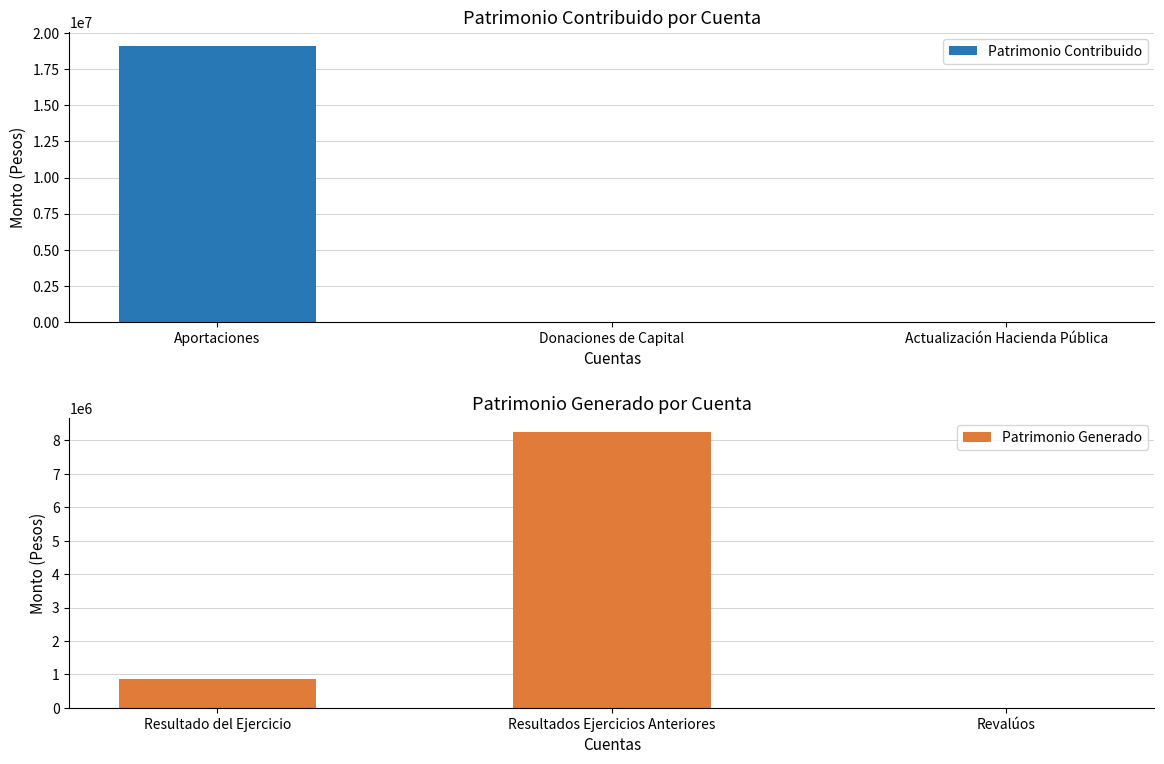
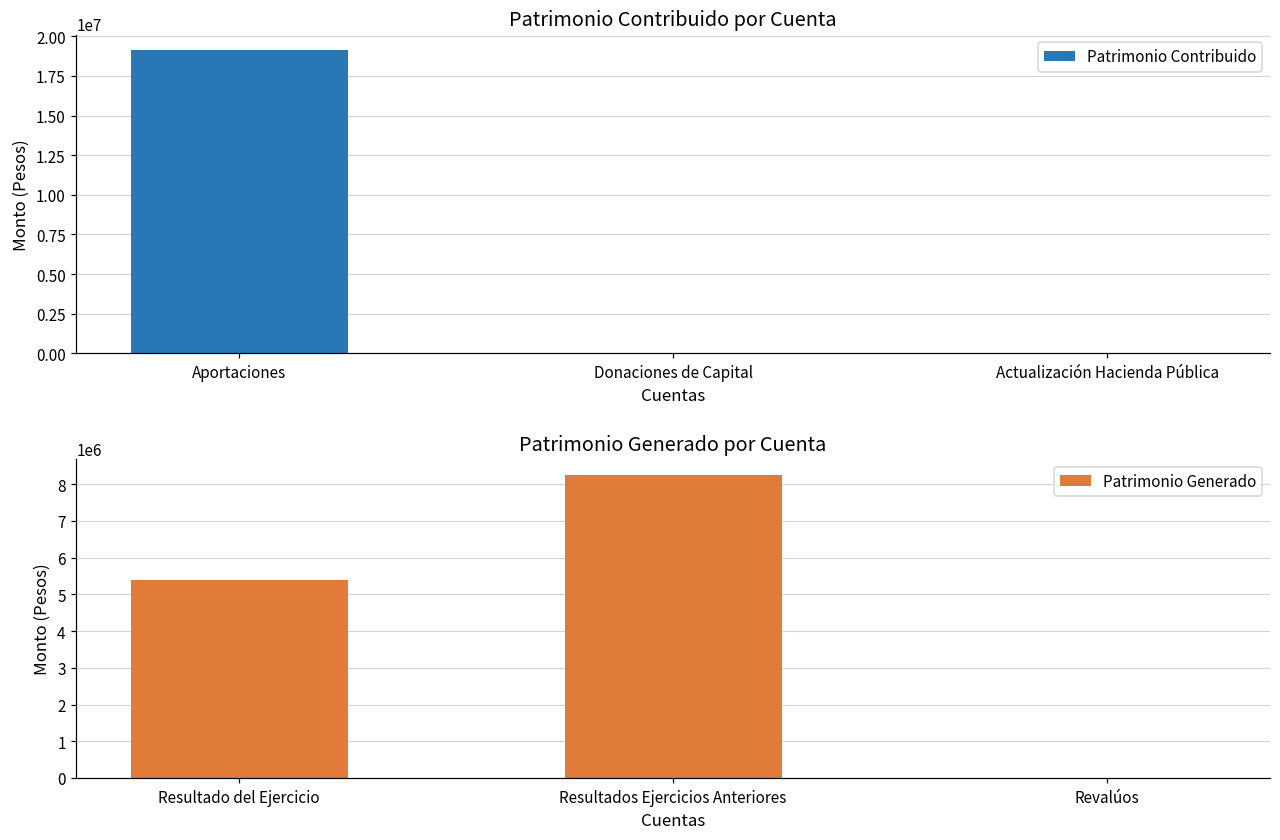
  {
    "Patrimonio Contribuido por Cuenta": {
      "Aportaciones": 19100000,
      "Donaciones de Capital": 0,
      "Actualización Hacienda Pública": 0
    },
    "Patrimonio Generado por Cuenta": {
-     "Resultado del Ejercicio": 900000,
+     "Resultado del Ejercicio": 5400000,
      "Resultados Ejercicios Anteriores": 8300000,
      "Revalúos": 0
    }
  }
